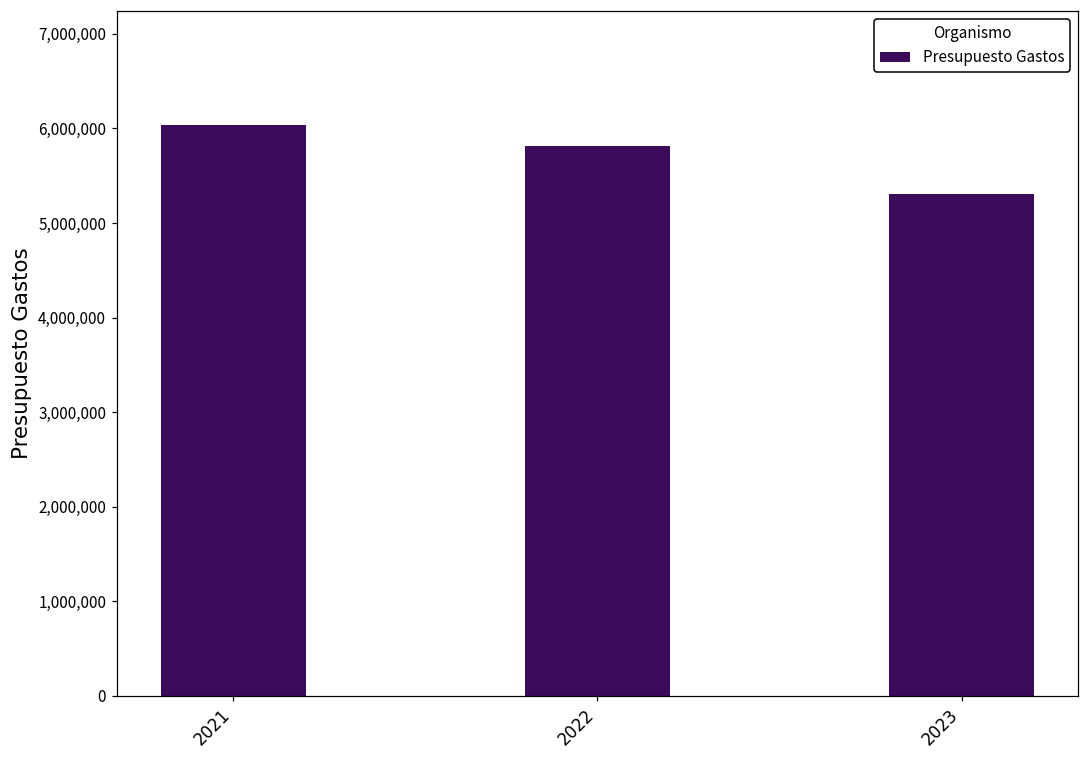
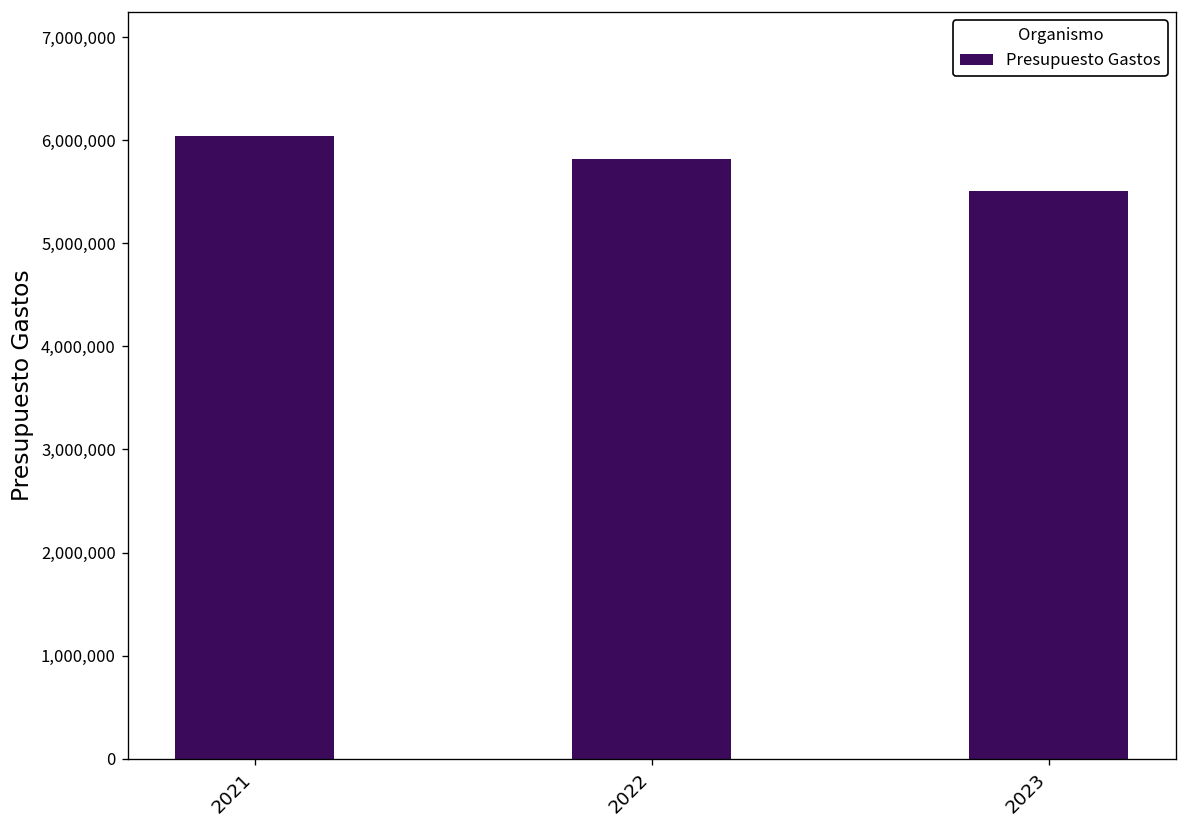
  {
    "2021": "6,000,000",
    "2022": "5,800,000",
-   "2023": "5,300,000"
+   "2023": "5,500,000"
  }
